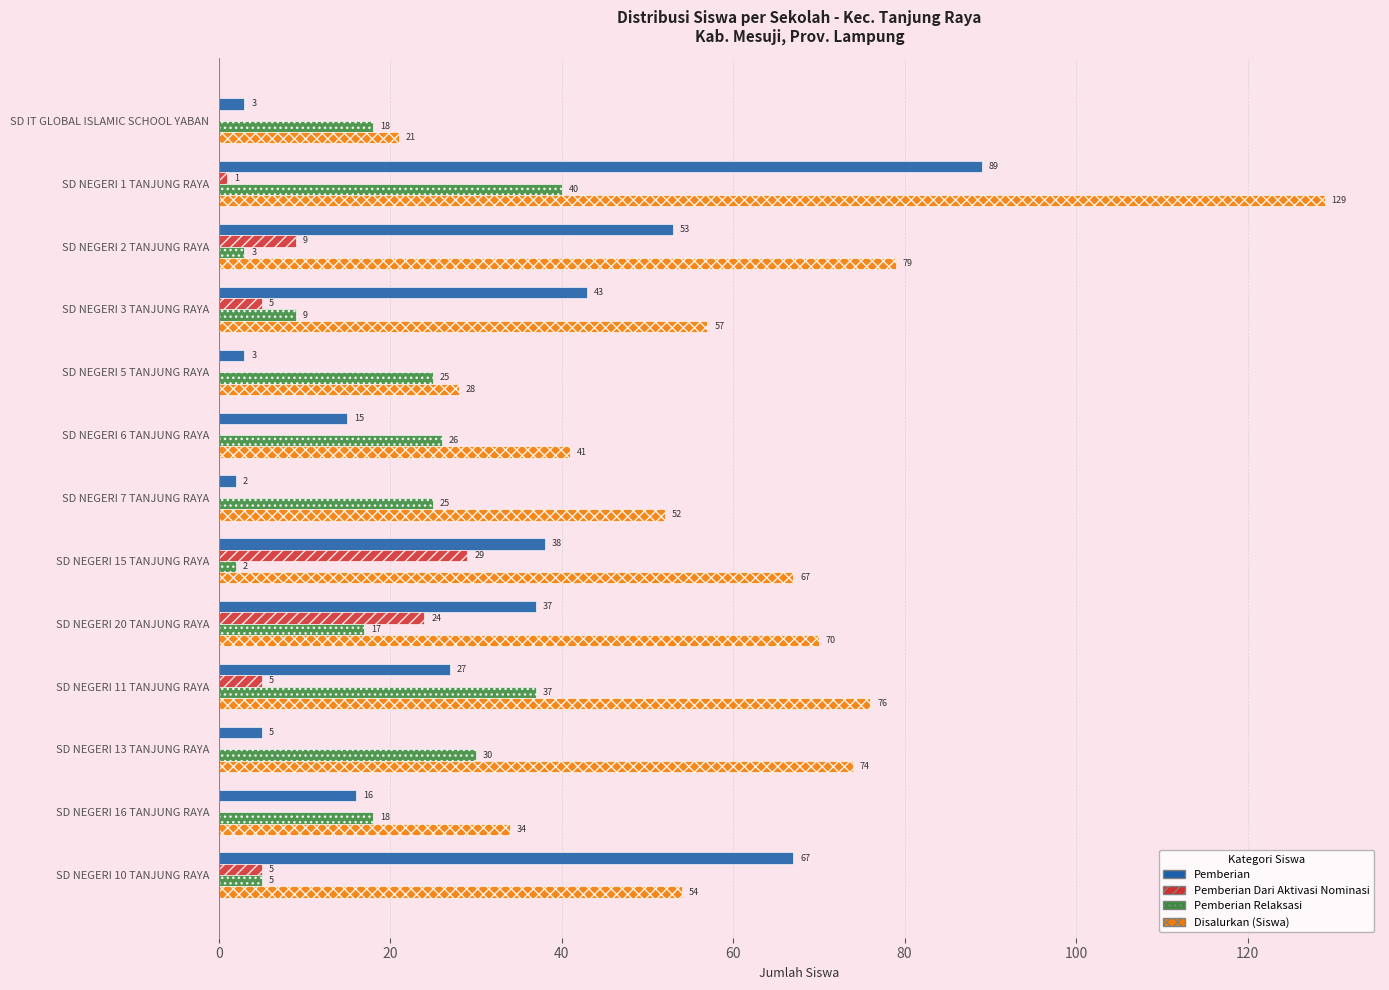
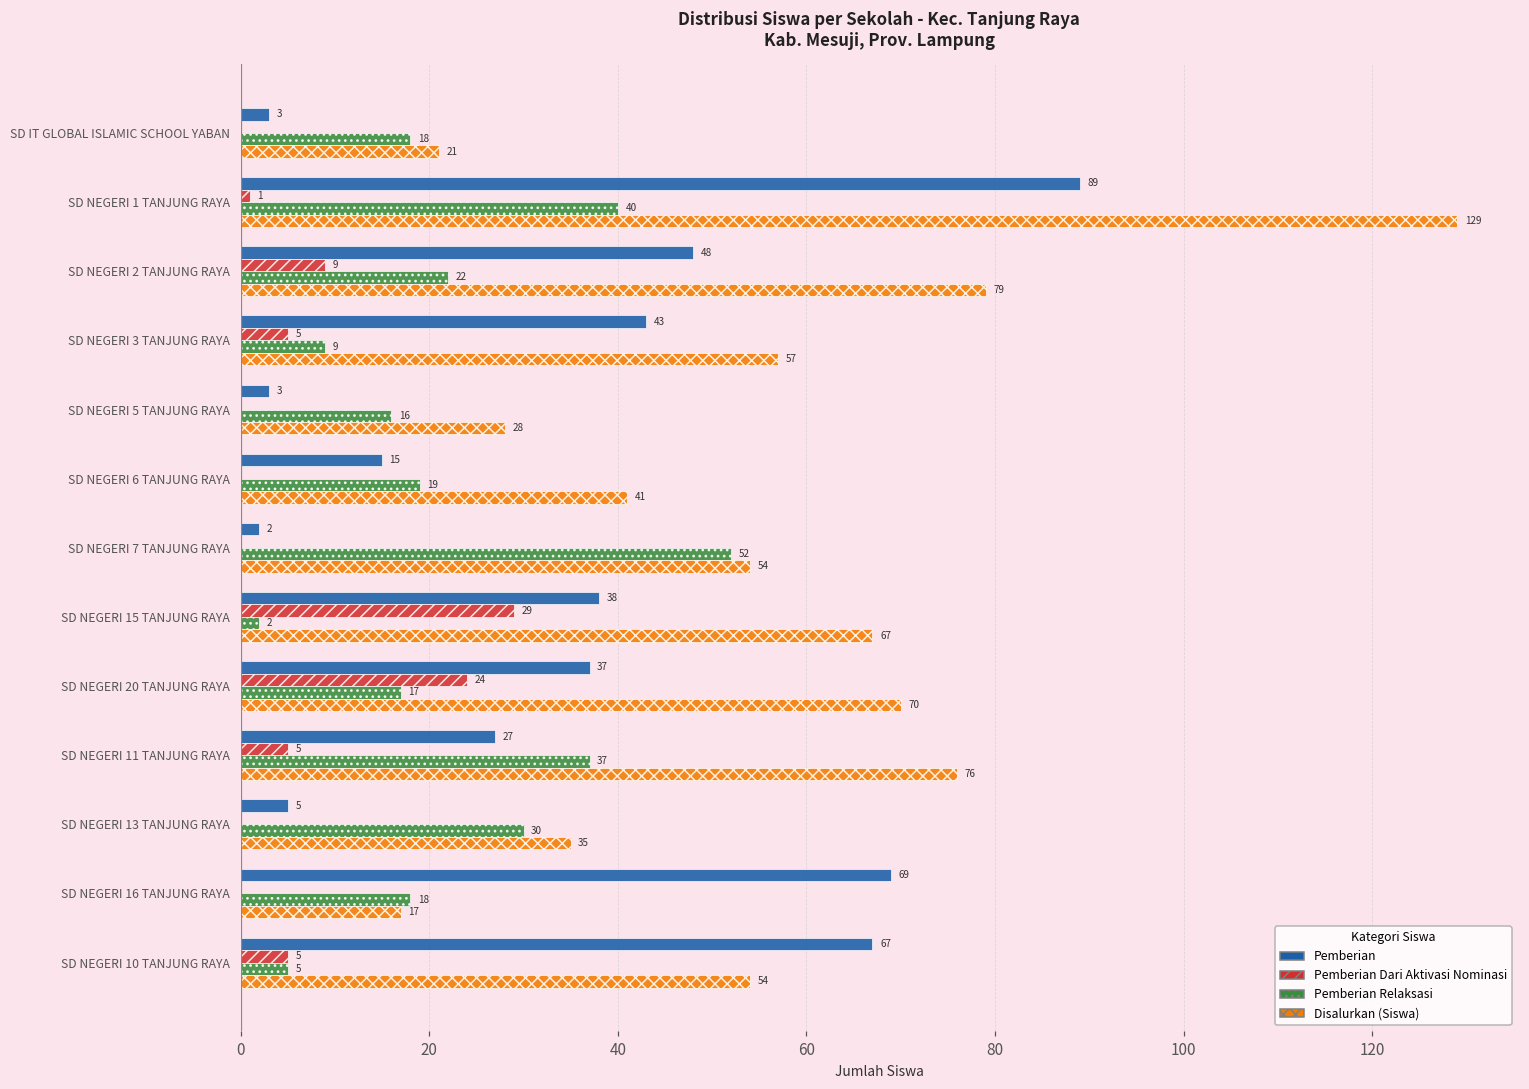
  {
    "Pemberian": {
      "SD IT GLOBAL ISLAMIC SCHOOL YABAN": 3,
      "SD NEGERI 1 TANJUNG RAYA": 89,
-     "SD NEGERI 2 TANJUNG RAYA": 53,
+     "SD NEGERI 2 TANJUNG RAYA": 48,
      "SD NEGERI 3 TANJUNG RAYA": 43,
      "SD NEGERI 5 TANJUNG RAYA": 3,
      "SD NEGERI 6 TANJUNG RAYA": 15,
      "SD NEGERI 7 TANJUNG RAYA": 2,
      "SD NEGERI 15 TANJUNG RAYA": 38,
      "SD NEGERI 20 TANJUNG RAYA": 37,
      "SD NEGERI 11 TANJUNG RAYA": 27,
      "SD NEGERI 13 TANJUNG RAYA": 5,
-     "SD NEGERI 16 TANJUNG RAYA": 16,
+     "SD NEGERI 16 TANJUNG RAYA": 69,
      "SD NEGERI 10 TANJUNG RAYA": 67
    },
    "Pemberian Dari Aktivasi Nominasi": {
      "SD NEGERI 1 TANJUNG RAYA": 1,
      "SD NEGERI 2 TANJUNG RAYA": 9,
      "SD NEGERI 3 TANJUNG RAYA": 5,
      "SD NEGERI 15 TANJUNG RAYA": 29,
      "SD NEGERI 20 TANJUNG RAYA": 24,
      "SD NEGERI 11 TANJUNG RAYA": 5,
      "SD NEGERI 10 TANJUNG RAYA": 5
    },
    "Pemberian Relaksasi": {
      "SD IT GLOBAL ISLAMIC SCHOOL YABAN": 18,
      "SD NEGERI 1 TANJUNG RAYA": 40,
-     "SD NEGERI 2 TANJUNG RAYA": 3,
+     "SD NEGERI 2 TANJUNG RAYA": 22,
      "SD NEGERI 3 TANJUNG RAYA": 9,
-     "SD NEGERI 5 TANJUNG RAYA": 25,
-     "SD NEGERI 6 TANJUNG RAYA": 26,
-     "SD NEGERI 7 TANJUNG RAYA": 25,
+     "SD NEGERI 5 TANJUNG RAYA": 16,
+     "SD NEGERI 6 TANJUNG RAYA": 19,
+     "SD NEGERI 7 TANJUNG RAYA": 52,
      "SD NEGERI 15 TANJUNG RAYA": 2,
      "SD NEGERI 20 TANJUNG RAYA": 17,
      "SD NEGERI 11 TANJUNG RAYA": 37,
      "SD NEGERI 13 TANJUNG RAYA": 30,
      "SD NEGERI 16 TANJUNG RAYA": 18,
      "SD NEGERI 10 TANJUNG RAYA": 5
    },
    "Disalurkan (Siswa)": {
      "SD IT GLOBAL ISLAMIC SCHOOL YABAN": 21,
      "SD NEGERI 1 TANJUNG RAYA": 129,
      "SD NEGERI 2 TANJUNG RAYA": 79,
      "SD NEGERI 3 TANJUNG RAYA": 57,
      "SD NEGERI 5 TANJUNG RAYA": 28,
      "SD NEGERI 6 TANJUNG RAYA": 41,
-     "SD NEGERI 7 TANJUNG RAYA": 52,
+     "SD NEGERI 7 TANJUNG RAYA": 54,
      "SD NEGERI 15 TANJUNG RAYA": 67,
      "SD NEGERI 20 TANJUNG RAYA": 70,
      "SD NEGERI 11 TANJUNG RAYA": 76,
-     "SD NEGERI 13 TANJUNG RAYA": 74,
-     "SD NEGERI 16 TANJUNG RAYA": 34,
+     "SD NEGERI 13 TANJUNG RAYA": 35,
+     "SD NEGERI 16 TANJUNG RAYA": 17,
      "SD NEGERI 10 TANJUNG RAYA": 54
    }
  }
